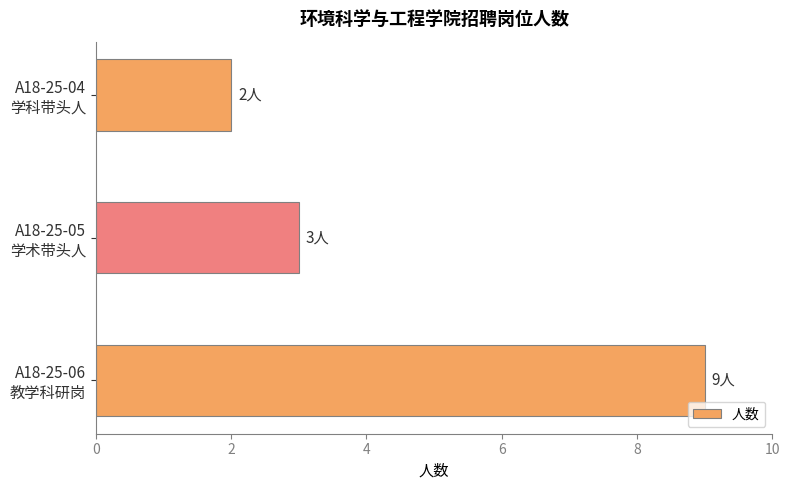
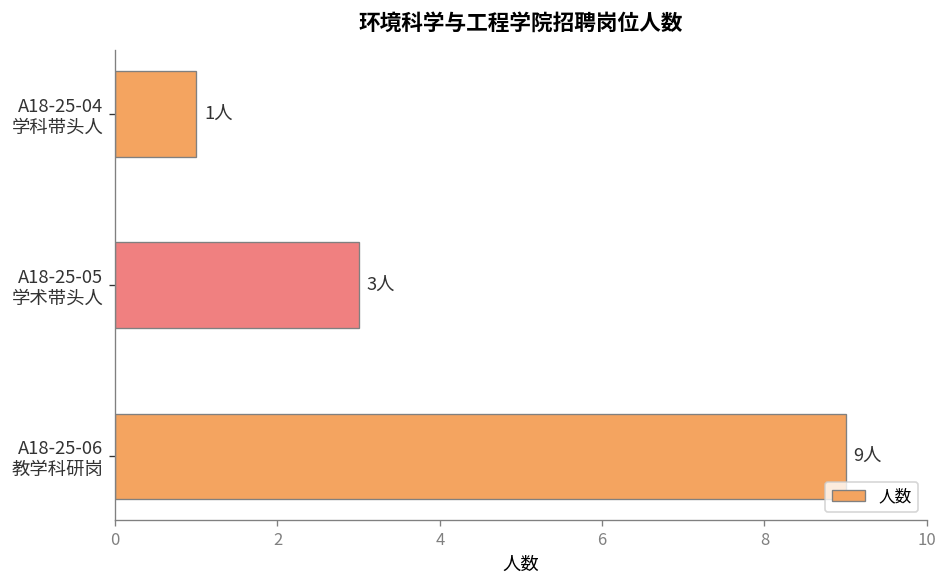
  {
-   "A18-25-04 学科带头人": "2人",
+   "A18-25-04 学科带头人": "1人",
    "A18-25-05 学术带头人": "3人",
    "A18-25-06 教学科研岗": "9人"
  }
